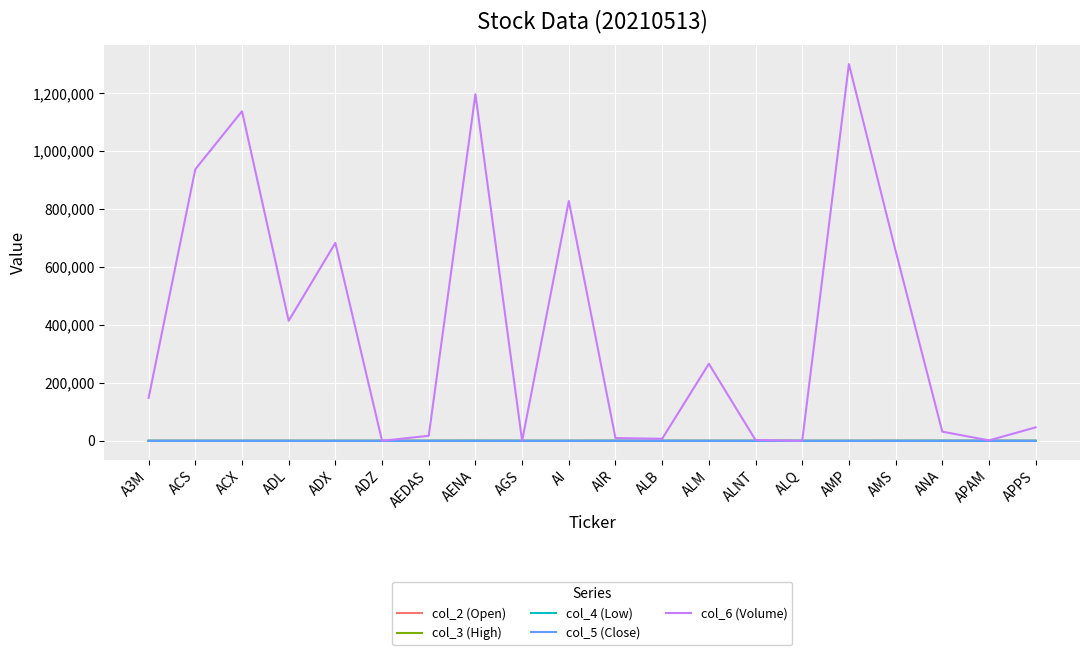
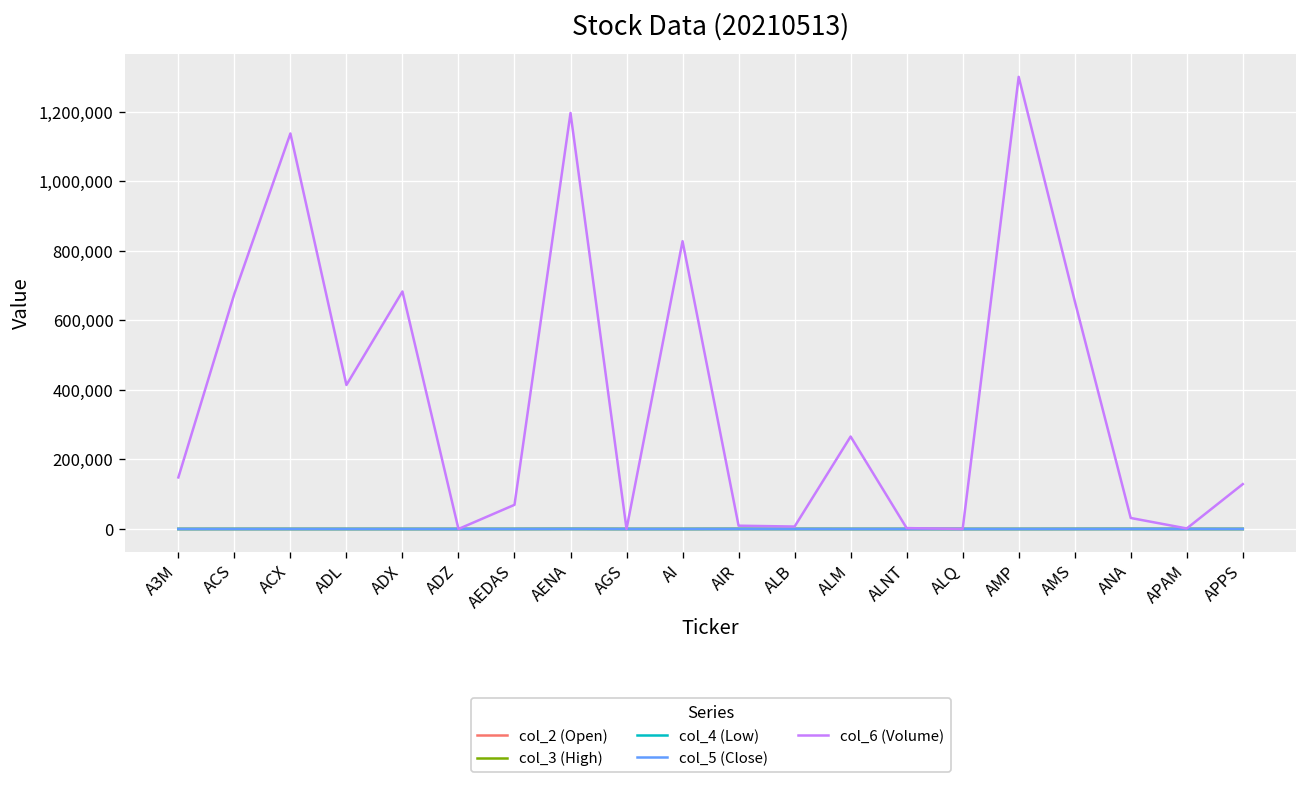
  {
    "col_5 (Close)": {
      "A3M": "0",
      "ACS": "0",
      "ACX": "0",
      "ADL": "0",
      "ADX": "0",
      "AEDAS": "0",
      "AENA": "0",
      "AI": "0",
      "AIR": "0",
      "ALM": "0",
      "AMP": "0",
      "AMS": "0",
      "ANA": "0",
      "APPS": "0"
    },
    "col_6 (Volume)": {
      "A3M": "150,000",
-     "ACS": "940,000",
+     "ACS": "680,000",
      "ACX": "1,140,000",
      "ADL": "410,000",
      "ADX": "680,000",
-     "AEDAS": "20,000",
+     "AEDAS": "70,000",
      "AENA": "1,200,000",
      "AI": "830,000",
      "AIR": "10,000",
      "ALM": "270,000",
      "AMP": "1,300,000",
      "AMS": "660,000",
      "ANA": "30,000",
-     "APPS": "50,000"
+     "APPS": "130,000"
    }
  }
